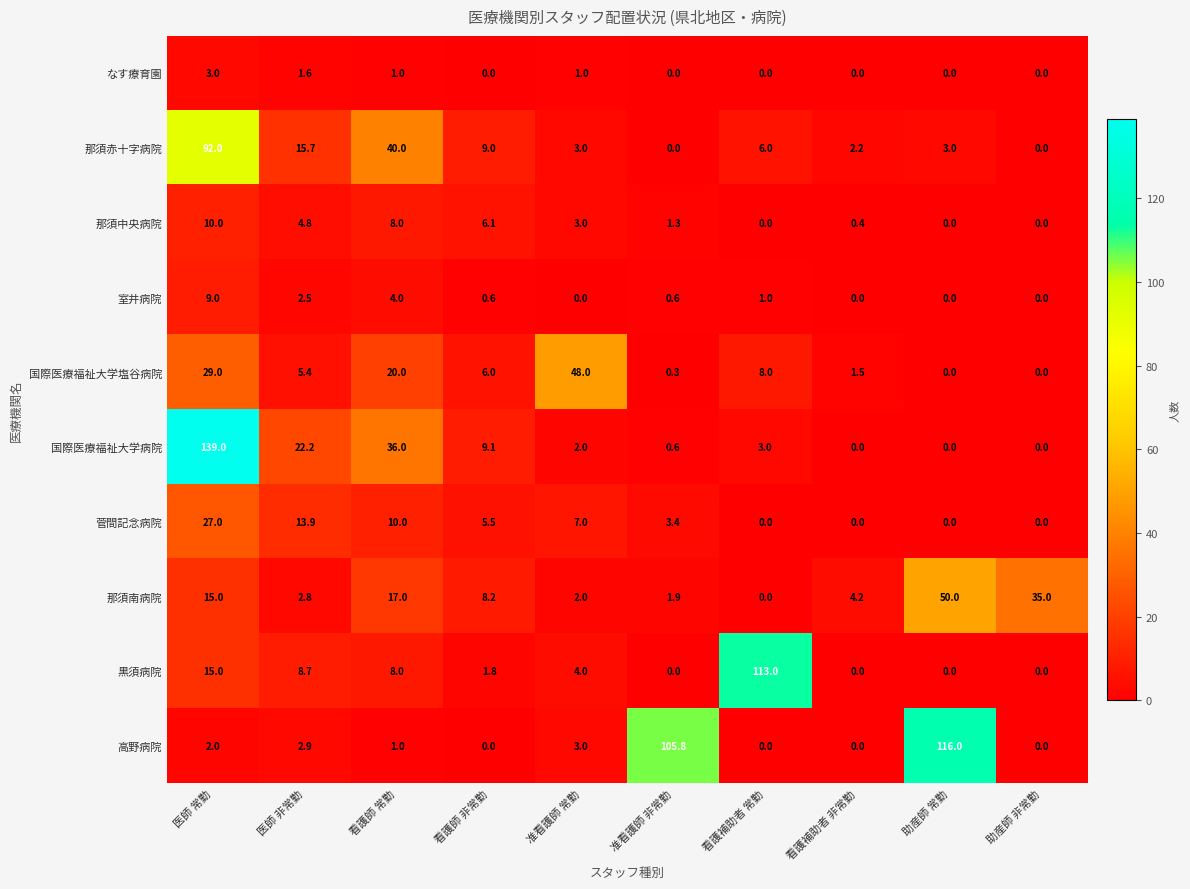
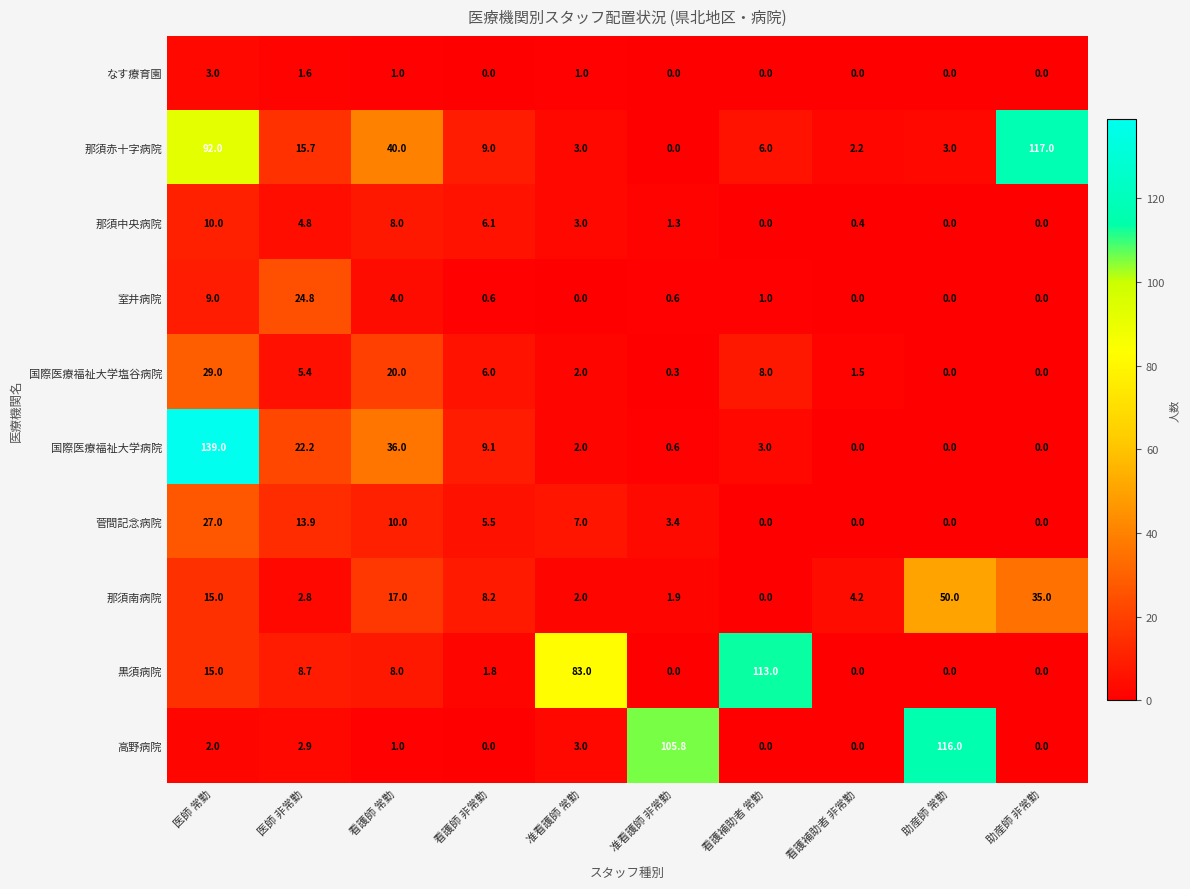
  {
    "なす療育園": {
      "医師 常勤": 3.0,
      "医師 非常勤": 1.6,
      "看護師 常勤": 1.0,
      "看護師 非常勤": 0.0,
      "准看護師 常勤": 1.0,
      "准看護師 非常勤": 0.0,
      "看護補助者 常勤": 0.0,
      "看護補助者 非常勤": 0.0,
      "助産師 常勤": 0.0,
      "助産師 非常勤": 0.0
    },
    "那須赤十字病院": {
      "医師 常勤": 92.0,
      "医師 非常勤": 15.7,
      "看護師 常勤": 40.0,
      "看護師 非常勤": 9.0,
      "准看護師 常勤": 3.0,
      "准看護師 非常勤": 0.0,
      "看護補助者 常勤": 6.0,
      "看護補助者 非常勤": 2.2,
      "助産師 常勤": 3.0,
-     "助産師 非常勤": 0.0
+     "助産師 非常勤": 117.0
    },
    "那須中央病院": {
      "医師 常勤": 10.0,
      "医師 非常勤": 4.8,
      "看護師 常勤": 8.0,
      "看護師 非常勤": 6.1,
      "准看護師 常勤": 3.0,
      "准看護師 非常勤": 1.3,
      "看護補助者 常勤": 0.0,
      "看護補助者 非常勤": 0.4,
      "助産師 常勤": 0.0,
      "助産師 非常勤": 0.0
    },
    "室井病院": {
      "医師 常勤": 9.0,
-     "医師 非常勤": 2.5,
+     "医師 非常勤": 24.8,
      "看護師 常勤": 4.0,
      "看護師 非常勤": 0.6,
      "准看護師 常勤": 0.0,
      "准看護師 非常勤": 0.6,
      "看護補助者 常勤": 1.0,
      "看護補助者 非常勤": 0.0,
      "助産師 常勤": 0.0,
      "助産師 非常勤": 0.0
    },
    "国際医療福祉大学塩谷病院": {
      "医師 常勤": 29.0,
      "医師 非常勤": 5.4,
      "看護師 常勤": 20.0,
      "看護師 非常勤": 6.0,
-     "准看護師 常勤": 48.0,
+     "准看護師 常勤": 2.0,
      "准看護師 非常勤": 0.3,
      "看護補助者 常勤": 8.0,
      "看護補助者 非常勤": 1.5,
      "助産師 常勤": 0.0,
      "助産師 非常勤": 0.0
    },
    "国際医療福祉大学病院": {
      "医師 常勤": 139.0,
      "医師 非常勤": 22.2,
      "看護師 常勤": 36.0,
      "看護師 非常勤": 9.1,
      "准看護師 常勤": 2.0,
      "准看護師 非常勤": 0.6,
      "看護補助者 常勤": 3.0,
      "看護補助者 非常勤": 0.0,
      "助産師 常勤": 0.0,
      "助産師 非常勤": 0.0
    },
    "菅間記念病院": {
      "医師 常勤": 27.0,
      "医師 非常勤": 13.9,
      "看護師 常勤": 10.0,
      "看護師 非常勤": 5.5,
      "准看護師 常勤": 7.0,
      "准看護師 非常勤": 3.4,
      "看護補助者 常勤": 0.0,
      "看護補助者 非常勤": 0.0,
      "助産師 常勤": 0.0,
      "助産師 非常勤": 0.0
    },
    "那須南病院": {
      "医師 常勤": 15.0,
      "医師 非常勤": 2.8,
      "看護師 常勤": 17.0,
      "看護師 非常勤": 8.2,
      "准看護師 常勤": 2.0,
      "准看護師 非常勤": 1.9,
      "看護補助者 常勤": 0.0,
      "看護補助者 非常勤": 4.2,
      "助産師 常勤": 50.0,
      "助産師 非常勤": 35.0
    },
    "黒須病院": {
      "医師 常勤": 15.0,
      "医師 非常勤": 8.7,
      "看護師 常勤": 8.0,
      "看護師 非常勤": 1.8,
-     "准看護師 常勤": 4.0,
+     "准看護師 常勤": 83.0,
      "准看護師 非常勤": 0.0,
      "看護補助者 常勤": 113.0,
      "看護補助者 非常勤": 0.0,
      "助産師 常勤": 0.0,
      "助産師 非常勤": 0.0
    },
    "高野病院": {
      "医師 常勤": 2.0,
      "医師 非常勤": 2.9,
      "看護師 常勤": 1.0,
      "看護師 非常勤": 0.0,
      "准看護師 常勤": 3.0,
      "准看護師 非常勤": 105.8,
      "看護補助者 常勤": 0.0,
      "看護補助者 非常勤": 0.0,
      "助産師 常勤": 116.0,
      "助産師 非常勤": 0.0
    }
  }
